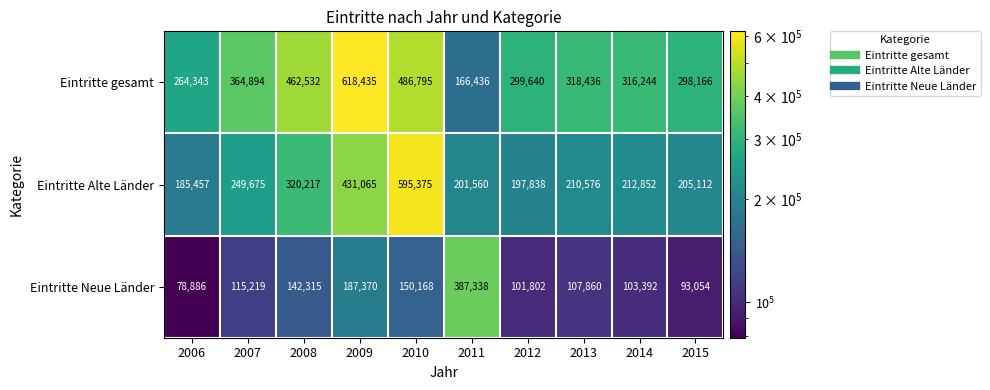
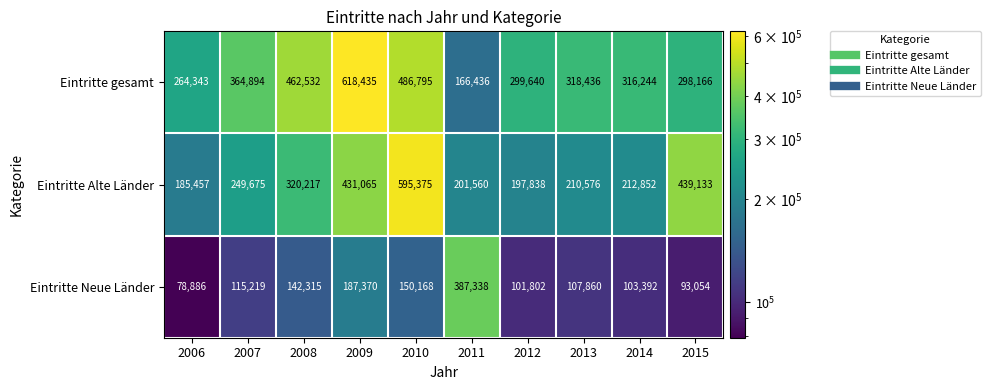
  {
    "Eintritte gesamt": {
      "2006": "264,343",
      "2007": "364,894",
      "2008": "462,532",
      "2009": "618,435",
      "2010": "486,795",
      "2011": "166,436",
      "2012": "299,640",
      "2013": "318,436",
      "2014": "316,244",
      "2015": "298,166"
    },
    "Eintritte Alte Länder": {
      "2006": "185,457",
      "2007": "249,675",
      "2008": "320,217",
      "2009": "431,065",
      "2010": "595,375",
      "2011": "201,560",
      "2012": "197,838",
      "2013": "210,576",
      "2014": "212,852",
-     "2015": "205,112"
+     "2015": "439,133"
    },
    "Eintritte Neue Länder": {
      "2006": "78,886",
      "2007": "115,219",
      "2008": "142,315",
      "2009": "187,370",
      "2010": "150,168",
      "2011": "387,338",
      "2012": "101,802",
      "2013": "107,860",
      "2014": "103,392",
      "2015": "93,054"
    }
  }
